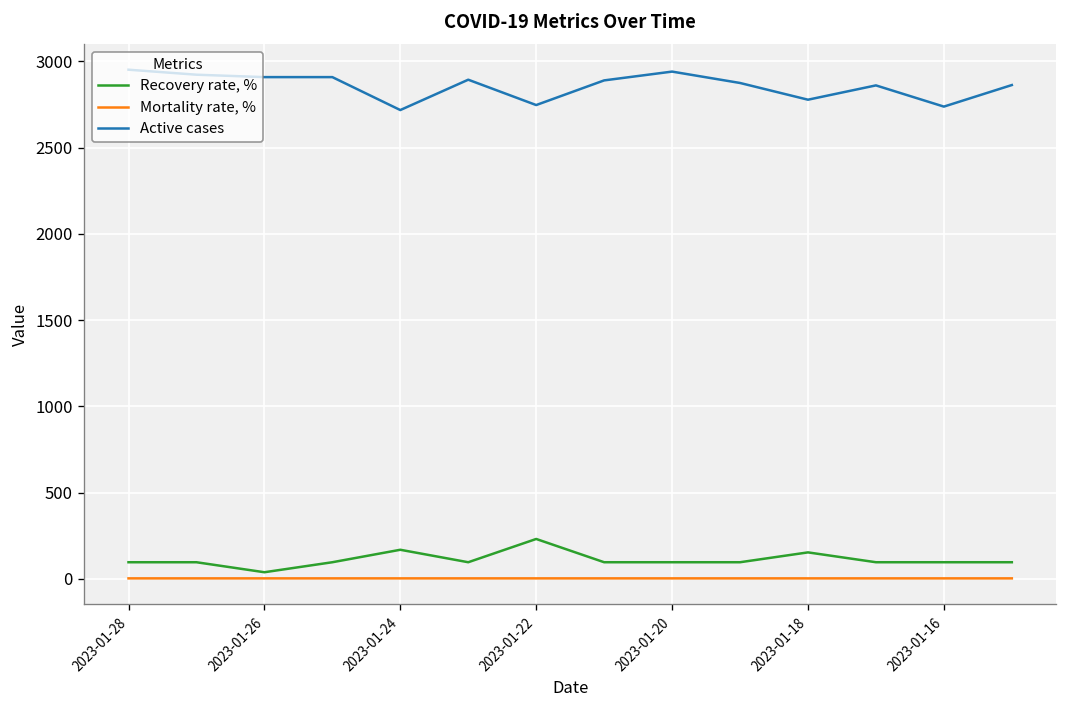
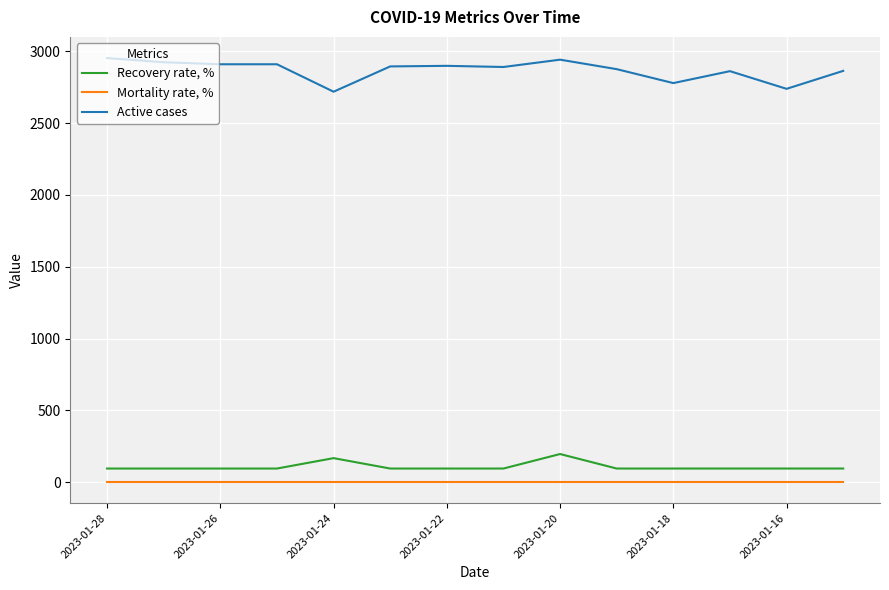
  {
    "Recovery rate, %": {
      "2023-01-28": 100,
-     "2023-01-26": 40,
+     "2023-01-26": 100,
      "2023-01-24": 170,
-     "2023-01-22": 230,
-     "2023-01-20": 100,
-     "2023-01-18": 150,
+     "2023-01-22": 100,
+     "2023-01-20": 200,
+     "2023-01-18": 100,
      "2023-01-16": 100
    },
    "Mortality rate, %": {
      "2023-01-28": 0,
      "2023-01-26": 0,
      "2023-01-24": 0,
      "2023-01-22": 0,
      "2023-01-20": 0,
      "2023-01-18": 0,
      "2023-01-16": 0
    },
    "Active cases": {
      "2023-01-26": 2910,
      "2023-01-24": 2720,
-     "2023-01-22": 2750,
+     "2023-01-22": 2900,
      "2023-01-20": 2940,
      "2023-01-18": 2780,
      "2023-01-16": 2740
    }
  }
